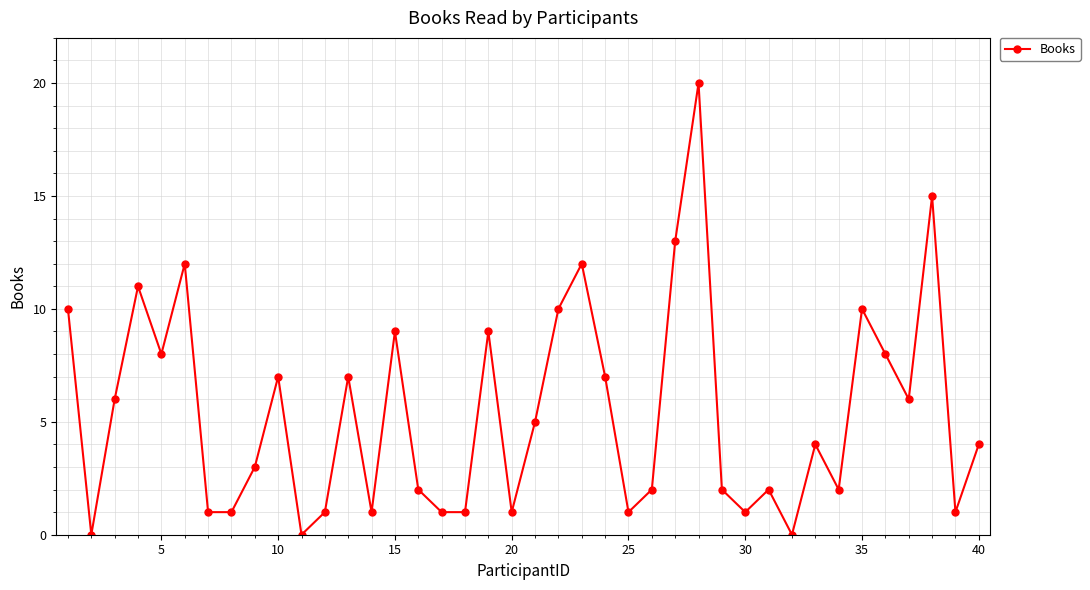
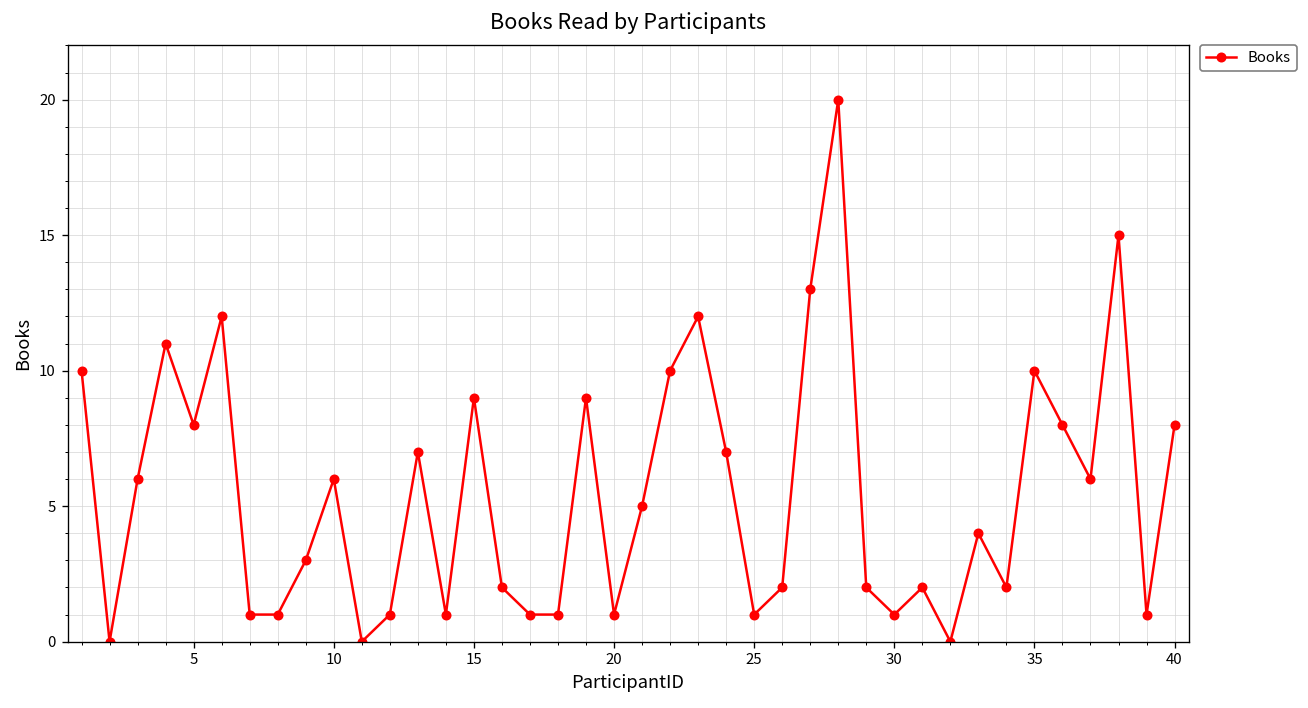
  {
    "5": 8,
-   "10": 7,
+   "10": 6,
    "15": 9,
    "20": 1,
    "25": 1,
    "30": 1,
    "35": 10,
-   "40": 4
+   "40": 8
  }
